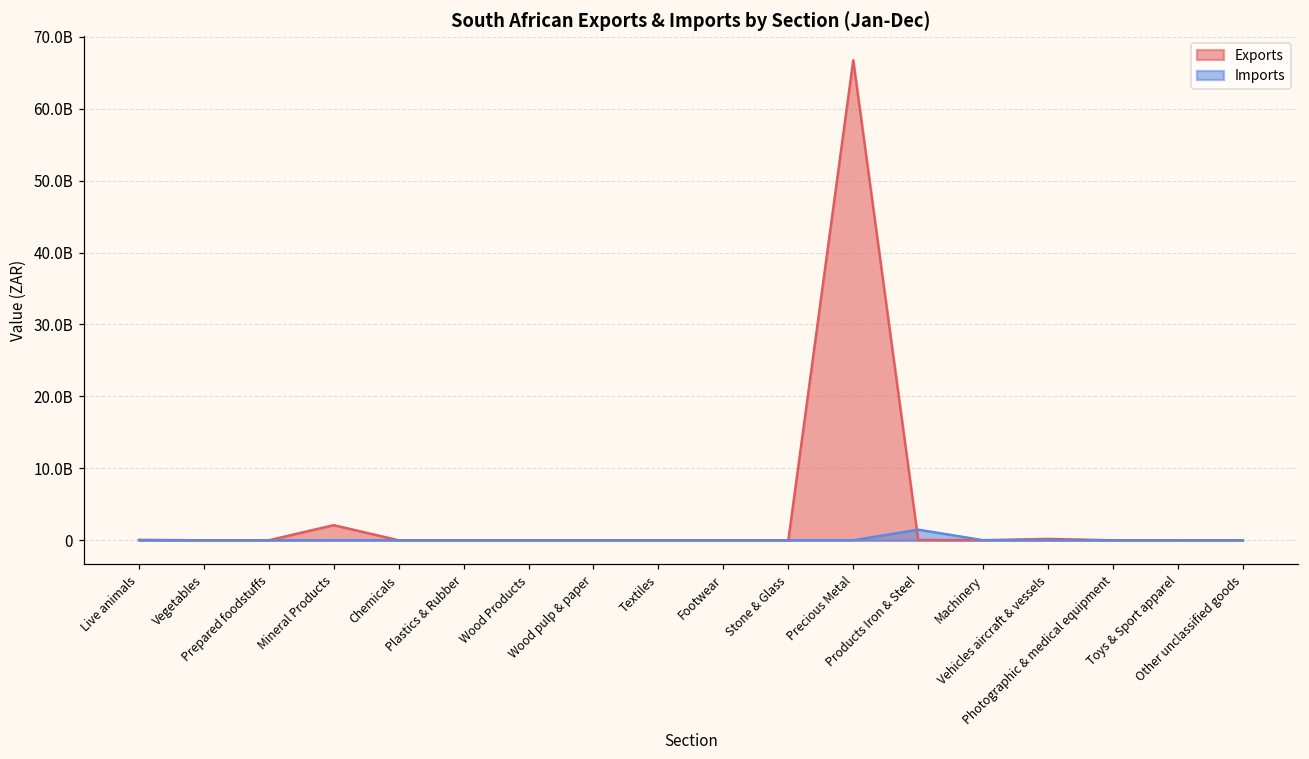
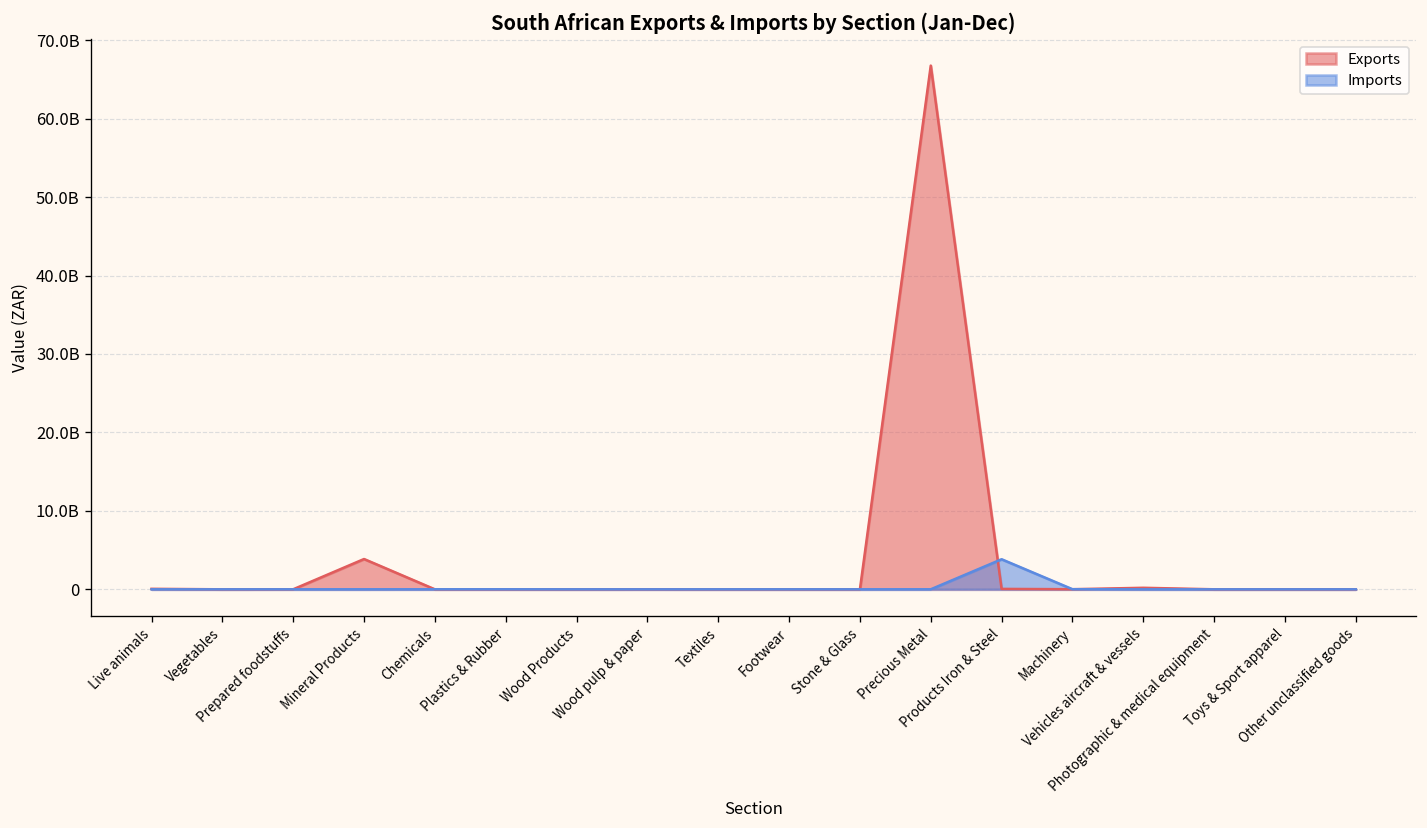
  {
    "Exports": {
-     "Mineral Products": 2000000000,
+     "Mineral Products": 4000000000,
      "Precious Metal": 67000000000,
      "Products Iron & Steel": 0
    },
    "Imports": {
      "Mineral Products": 0,
      "Precious Metal": 0,
-     "Products Iron & Steel": 1000000000
+     "Products Iron & Steel": 4000000000
    }
  }
